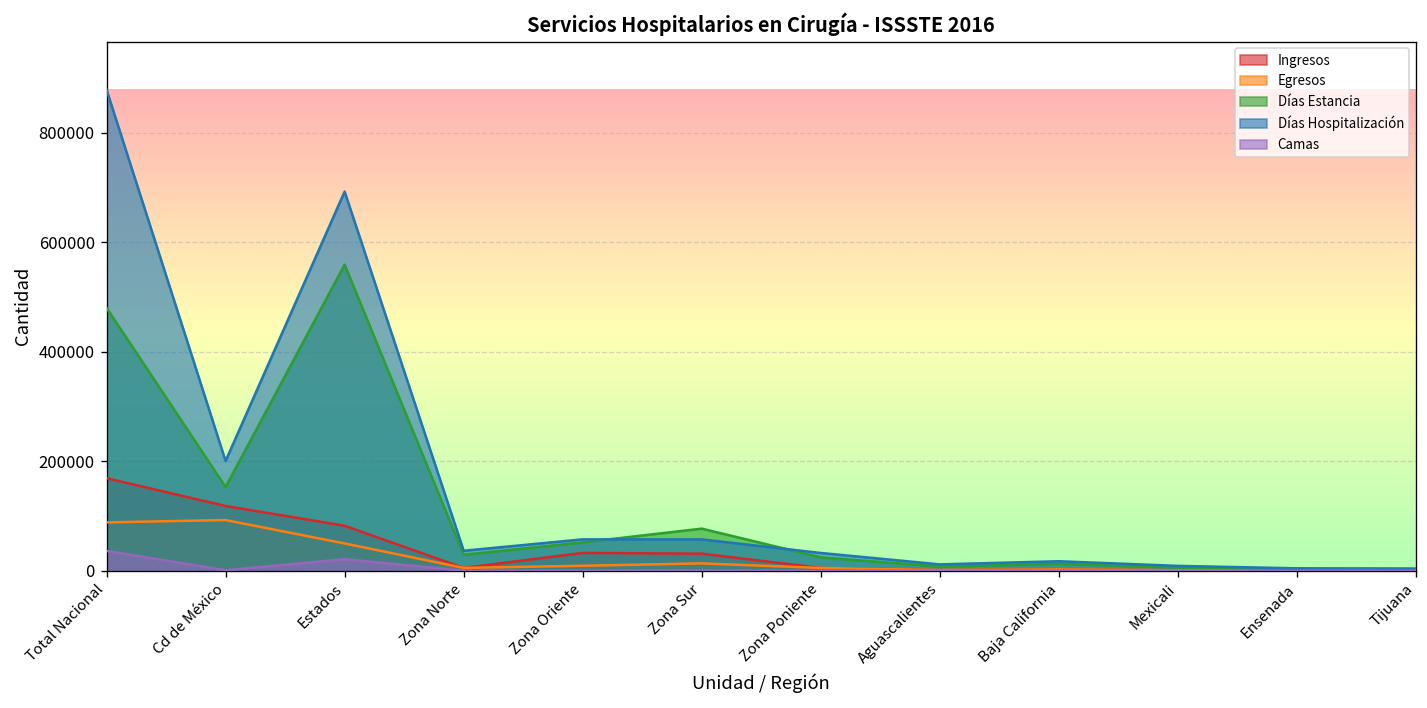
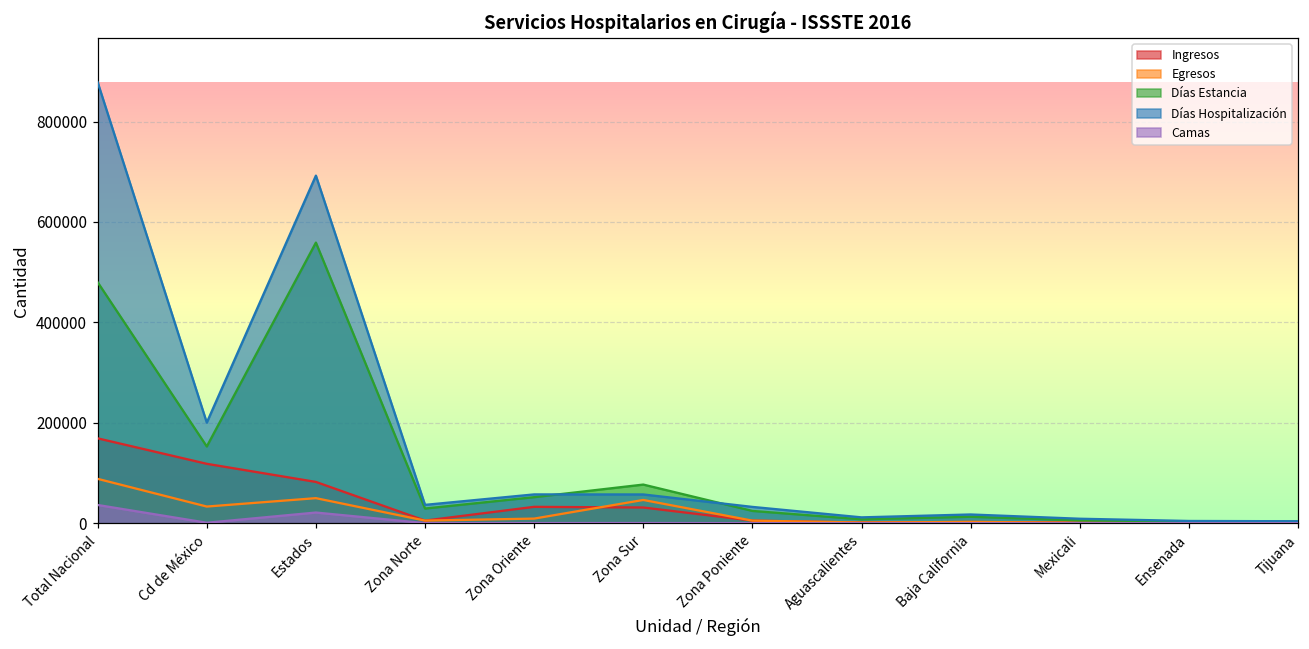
  {
    "Ingresos": {
      "Total Nacional": 170000,
      "Cd de México": 120000,
      "Estados": 80000,
      "Zona Oriente": 30000,
      "Zona Sur": 30000
    },
    "Egresos": {
      "Total Nacional": 90000,
-     "Cd de México": 90000,
+     "Cd de México": 30000,
      "Estados": 50000,
      "Zona Oriente": 10000,
-     "Zona Sur": 10000
+     "Zona Sur": 50000
    },
    "Días Estancia": {
      "Total Nacional": 480000,
      "Cd de México": 150000,
      "Estados": 560000,
      "Zona Norte": 30000,
      "Zona Sur": 80000,
      "Zona Poniente": 20000
    },
    "Días Hospitalización": {
      "Total Nacional": 880000,
      "Cd de México": 200000,
      "Estados": 690000,
      "Zona Norte": 40000,
      "Zona Sur": 60000,
      "Zona Poniente": 30000
    },
    "Camas": {
      "Total Nacional": 40000,
      "Cd de México": 0,
      "Estados": 20000,
      "Zona Oriente": 0,
      "Zona Sur": 0
    }
  }
